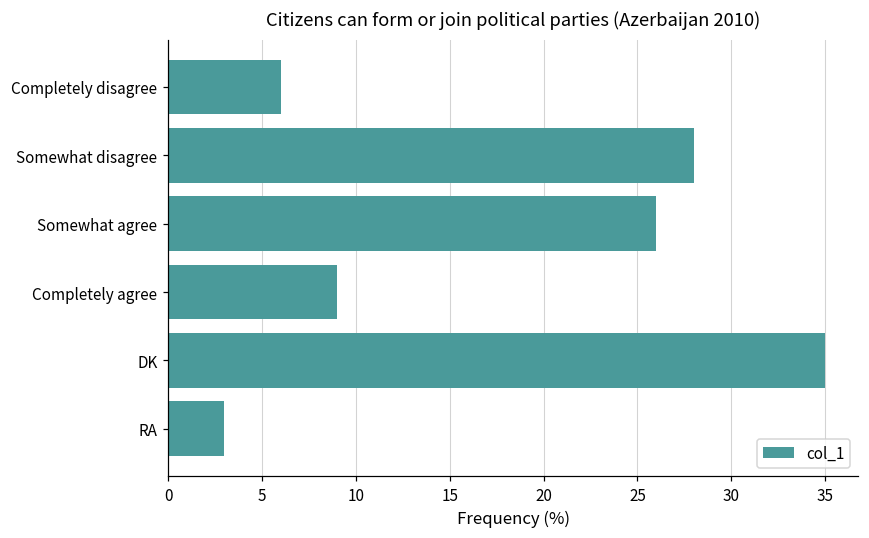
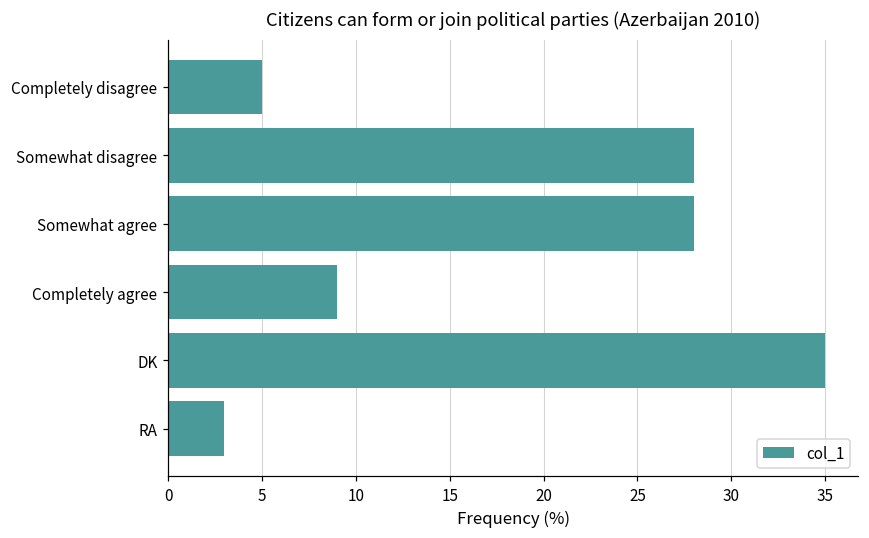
  {
-   "Completely disagree": 6,
+   "Completely disagree": 5,
    "Somewhat disagree": 28,
-   "Somewhat agree": 26,
+   "Somewhat agree": 28,
    "Completely agree": 9,
    "DK": 35,
    "RA": 3
  }
